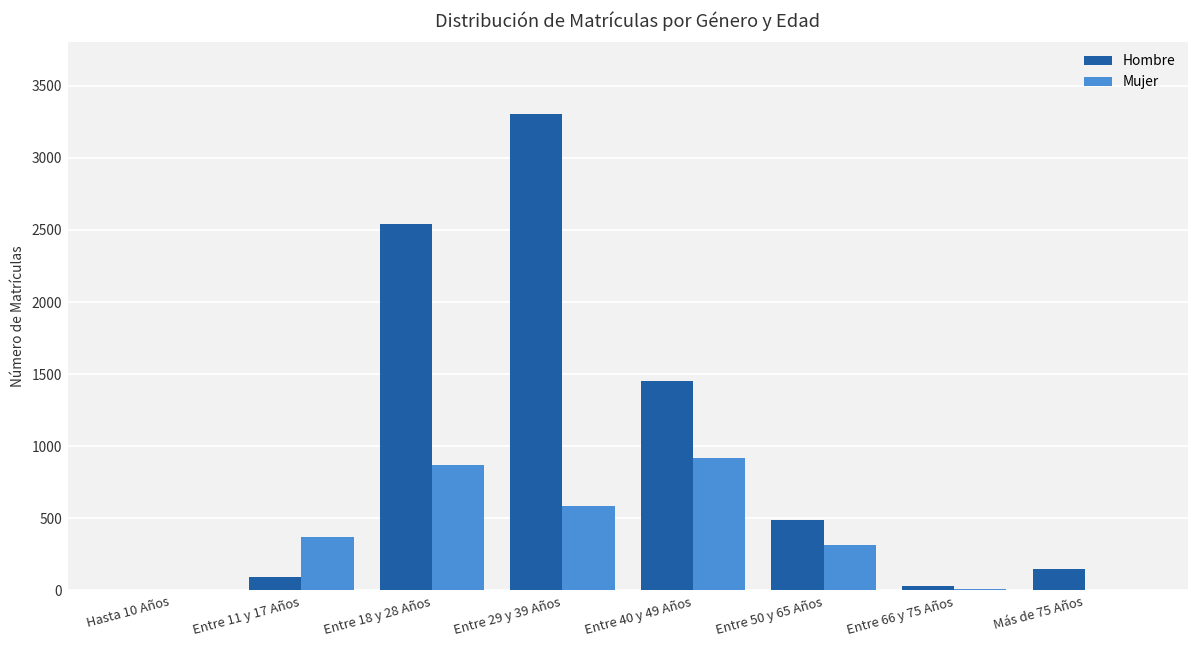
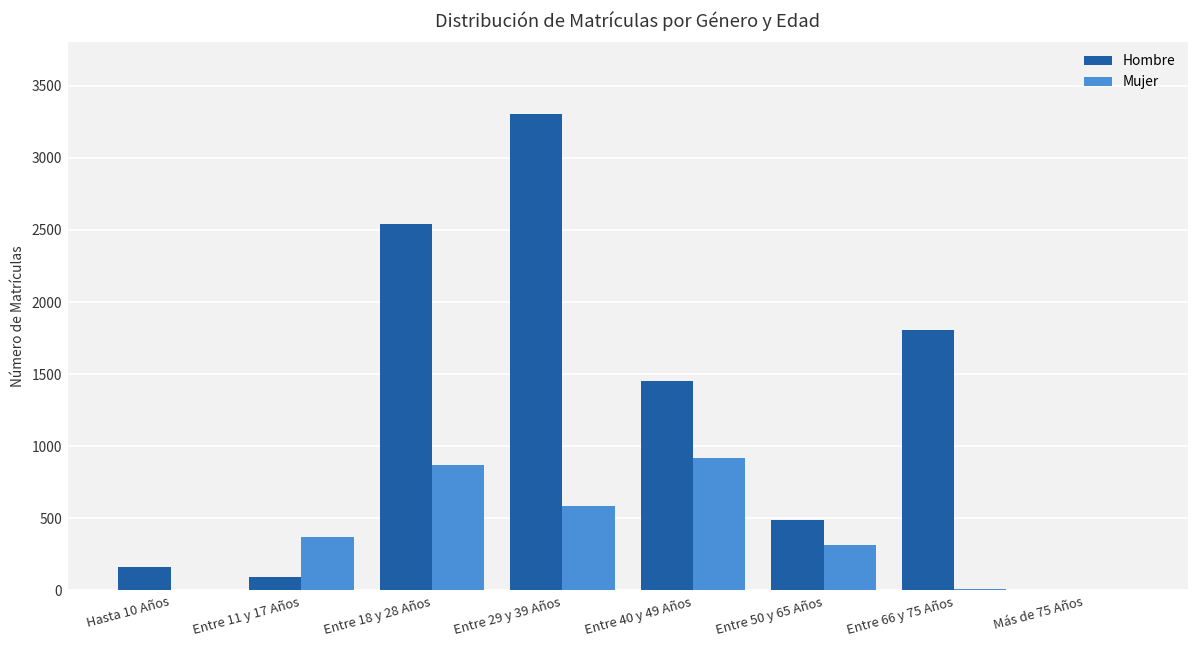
  {
    "Hombre": {
-     "Hasta 10 Años": 0,
+     "Hasta 10 Años": 160,
      "Entre 11 y 17 Años": 90,
      "Entre 18 y 28 Años": 2540,
      "Entre 29 y 39 Años": 3310,
      "Entre 40 y 49 Años": 1450,
      "Entre 50 y 65 Años": 490,
-     "Entre 66 y 75 Años": 30,
-     "Más de 75 Años": 150
+     "Entre 66 y 75 Años": 1810,
+     "Más de 75 Años": 0
    },
    "Mujer": {
      "Entre 11 y 17 Años": 370,
      "Entre 18 y 28 Años": 870,
      "Entre 29 y 39 Años": 580,
      "Entre 40 y 49 Años": 920,
      "Entre 50 y 65 Años": 320
    }
  }
